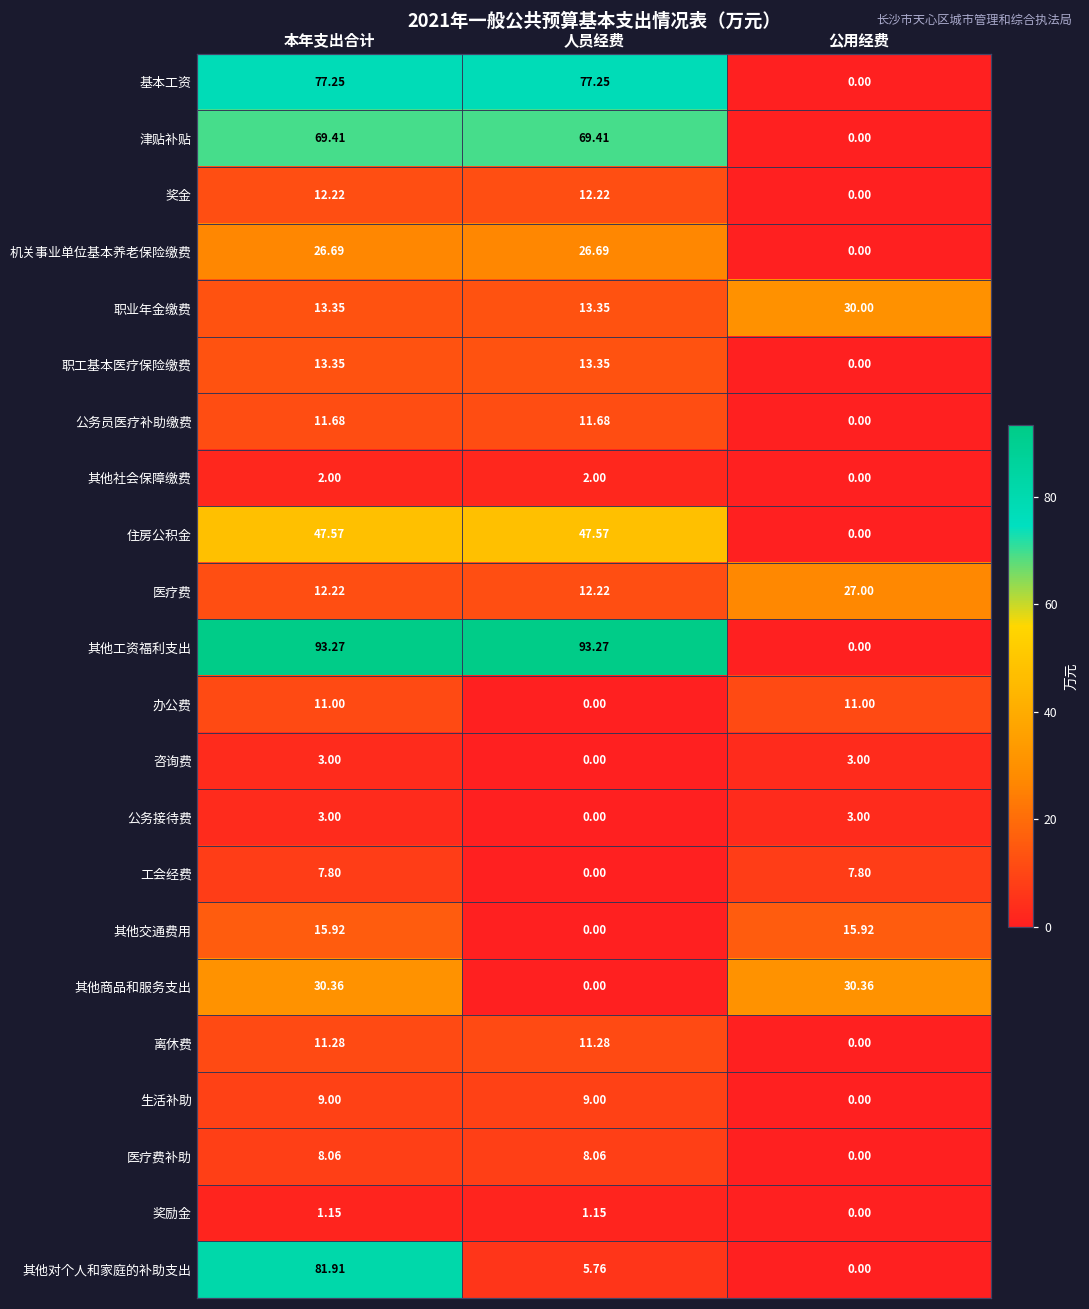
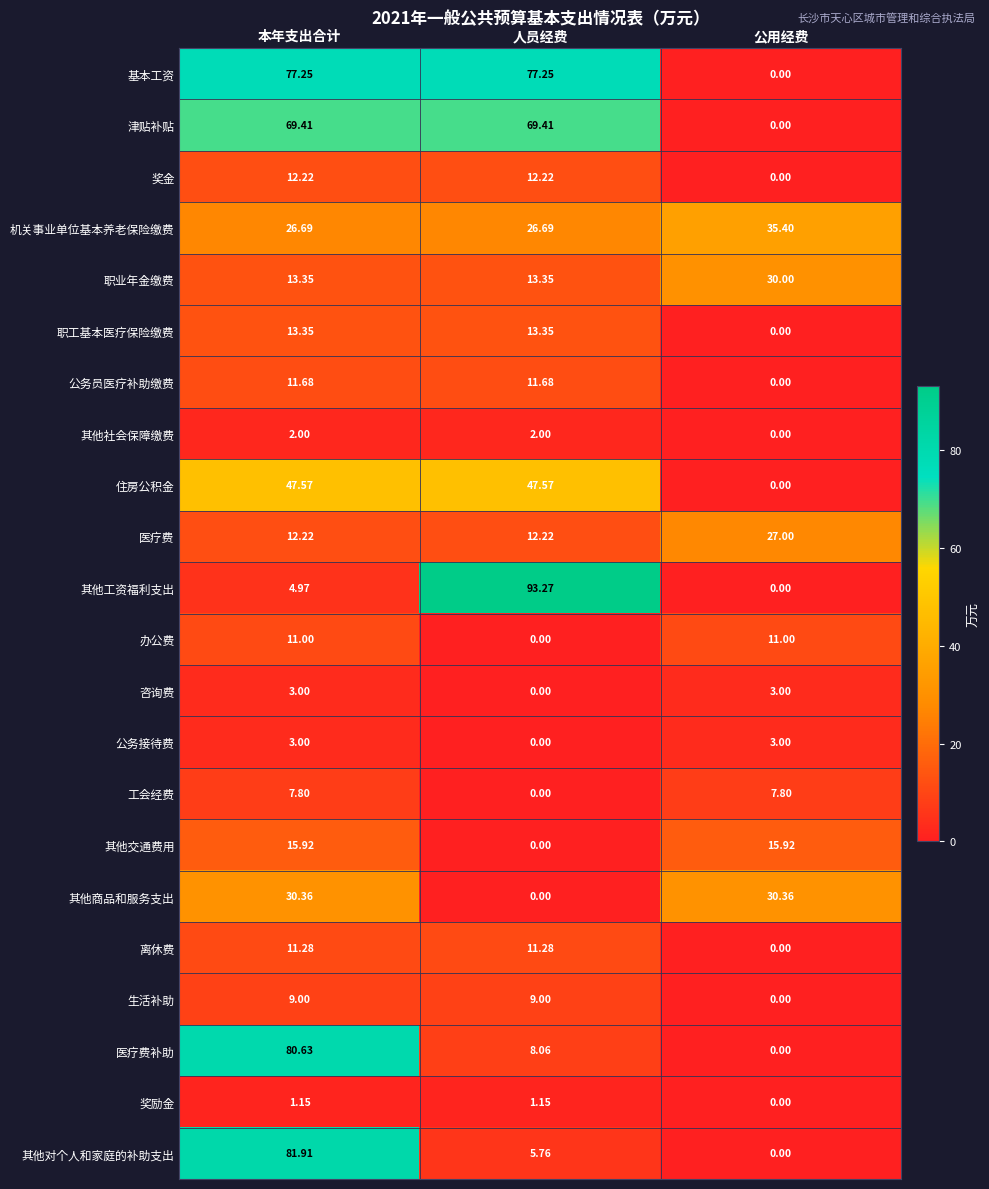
  {
    "基本工资": {
      "本年支出合计": 77.25,
      "人员经费": 77.25,
      "公用经费": 0.00
    },
    "津贴补贴": {
      "本年支出合计": 69.41,
      "人员经费": 69.41,
      "公用经费": 0.00
    },
    "奖金": {
      "本年支出合计": 12.22,
      "人员经费": 12.22,
      "公用经费": 0.00
    },
    "机关事业单位基本养老保险缴费": {
      "本年支出合计": 26.69,
      "人员经费": 26.69,
-     "公用经费": 0.00
+     "公用经费": 35.40
    },
    "职业年金缴费": {
      "本年支出合计": 13.35,
      "人员经费": 13.35,
      "公用经费": 30.00
    },
    "职工基本医疗保险缴费": {
      "本年支出合计": 13.35,
      "人员经费": 13.35,
      "公用经费": 0.00
    },
    "公务员医疗补助缴费": {
      "本年支出合计": 11.68,
      "人员经费": 11.68,
      "公用经费": 0.00
    },
    "其他社会保障缴费": {
      "本年支出合计": 2.00,
      "人员经费": 2.00,
      "公用经费": 0.00
    },
    "住房公积金": {
      "本年支出合计": 47.57,
      "人员经费": 47.57,
      "公用经费": 0.00
    },
    "医疗费": {
      "本年支出合计": 12.22,
      "人员经费": 12.22,
      "公用经费": 27.00
    },
    "其他工资福利支出": {
-     "本年支出合计": 93.27,
+     "本年支出合计": 4.97,
      "人员经费": 93.27,
      "公用经费": 0.00
    },
    "办公费": {
      "本年支出合计": 11.00,
      "人员经费": 0.00,
      "公用经费": 11.00
    },
    "咨询费": {
      "本年支出合计": 3.00,
      "人员经费": 0.00,
      "公用经费": 3.00
    },
    "公务接待费": {
      "本年支出合计": 3.00,
      "人员经费": 0.00,
      "公用经费": 3.00
    },
    "工会经费": {
      "本年支出合计": 7.80,
      "人员经费": 0.00,
      "公用经费": 7.80
    },
    "其他交通费用": {
      "本年支出合计": 15.92,
      "人员经费": 0.00,
      "公用经费": 15.92
    },
    "其他商品和服务支出": {
      "本年支出合计": 30.36,
      "人员经费": 0.00,
      "公用经费": 30.36
    },
    "离休费": {
      "本年支出合计": 11.28,
      "人员经费": 11.28,
      "公用经费": 0.00
    },
    "生活补助": {
      "本年支出合计": 9.00,
      "人员经费": 9.00,
      "公用经费": 0.00
    },
    "医疗费补助": {
-     "本年支出合计": 8.06,
+     "本年支出合计": 80.63,
      "人员经费": 8.06,
      "公用经费": 0.00
    },
    "奖励金": {
      "本年支出合计": 1.15,
      "人员经费": 1.15,
      "公用经费": 0.00
    },
    "其他对个人和家庭的补助支出": {
      "本年支出合计": 81.91,
      "人员经费": 5.76,
      "公用经费": 0.00
    }
  }
